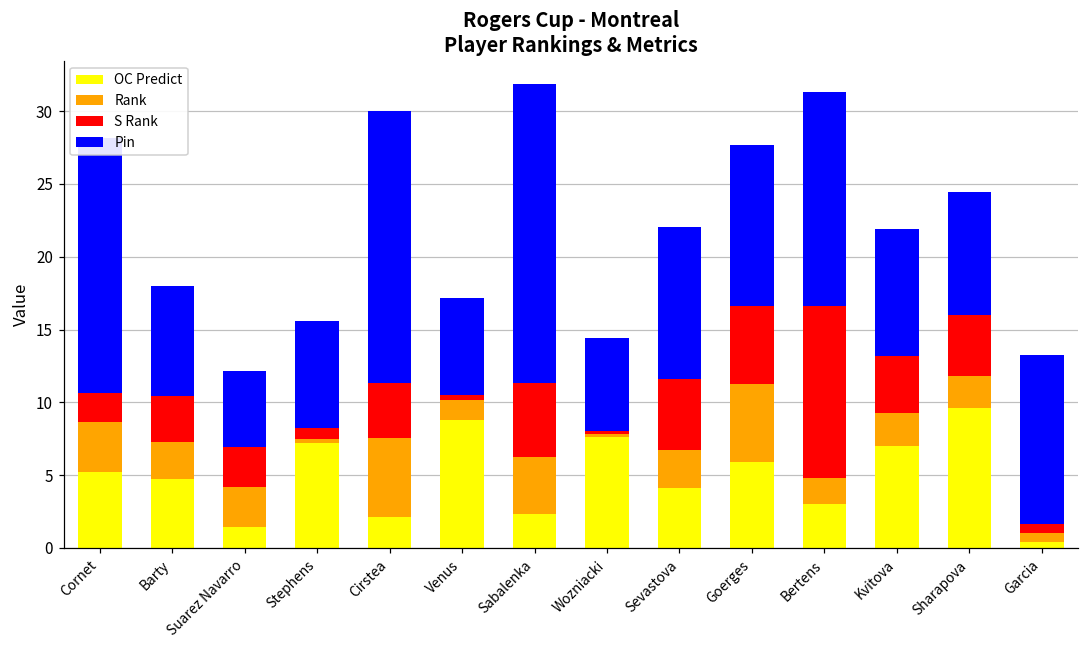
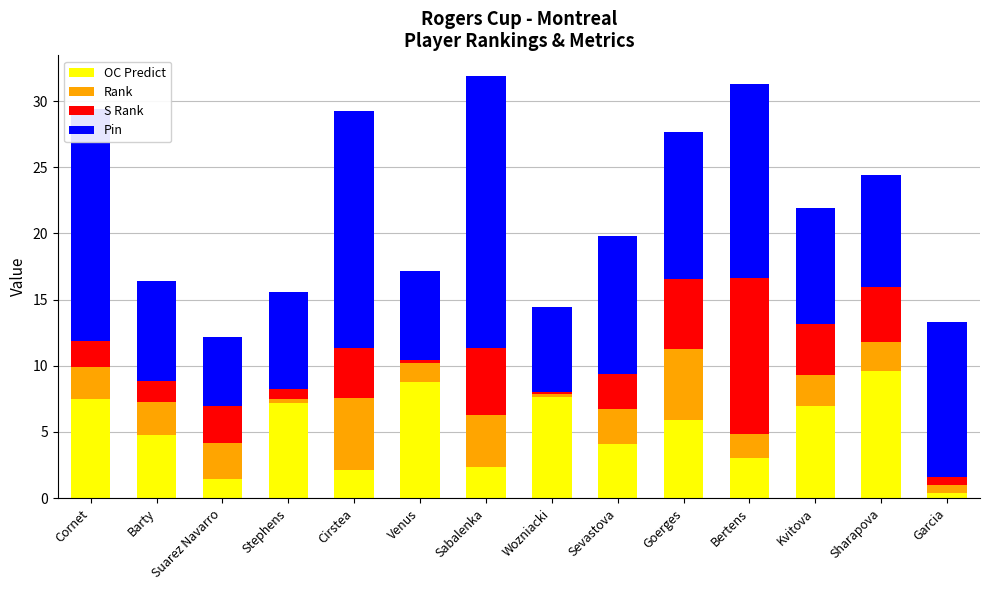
  {
    "OC Predict": {
-     "Cornet": 5.2,
+     "Cornet": 7.5,
      "Barty": 4.8,
      "Suarez Navarro": 1.5,
      "Stephens": 7.2,
      "Cirstea": 2.1,
      "Venus": 8.8,
      "Sabalenka": 2.4,
      "Wozniacki": 7.6,
      "Sevastova": 4.1,
      "Goerges": 5.9,
      "Bertens": 3.0,
      "Kvitova": 7.0,
      "Sharapova": 9.6,
      "Garcia": 0.4
    },
    "Rank": {
-     "Cornet": 3.4,
+     "Cornet": 2.4,
      "Barty": 2.5,
      "Suarez Navarro": 2.7,
      "Stephens": 0.3,
      "Cirstea": 5.4,
      "Venus": 1.4,
      "Sabalenka": 3.9,
      "Wozniacki": 0.2,
      "Sevastova": 2.6,
      "Goerges": 5.4,
      "Bertens": 1.8,
      "Kvitova": 2.3,
      "Sharapova": 2.2,
      "Garcia": 0.6
    },
    "S Rank": {
      "Cornet": 2.0,
-     "Barty": 3.2,
+     "Barty": 1.6,
      "Suarez Navarro": 2.8,
      "Stephens": 0.7,
      "Cirstea": 3.8,
      "Venus": 0.3,
      "Sabalenka": 5.1,
      "Wozniacki": 0.2,
-     "Sevastova": 4.9,
+     "Sevastova": 2.7,
      "Goerges": 5.3,
      "Bertens": 11.8,
      "Kvitova": 3.9,
      "Sharapova": 4.2,
      "Garcia": 0.6
    },
    "Pin": {
      "Barty": 7.5,
      "Suarez Navarro": 5.2,
      "Stephens": 7.4,
-     "Cirstea": 18.7,
+     "Cirstea": 17.9,
      "Venus": 6.7,
      "Sabalenka": 20.5,
      "Wozniacki": 6.4,
      "Sevastova": 10.4,
      "Goerges": 11.1,
      "Bertens": 14.7,
      "Kvitova": 8.8,
      "Sharapova": 8.5,
      "Garcia": 11.7
    }
  }
